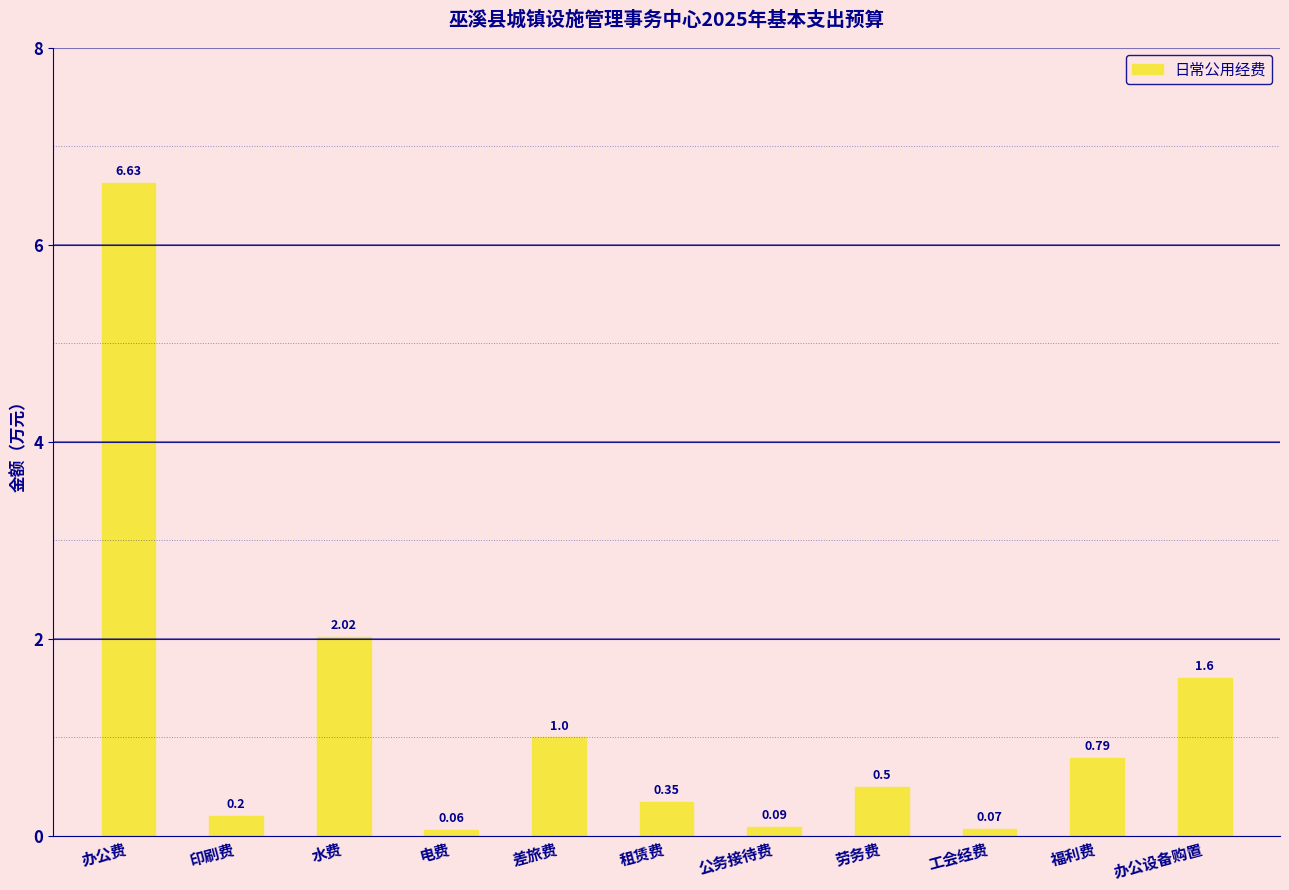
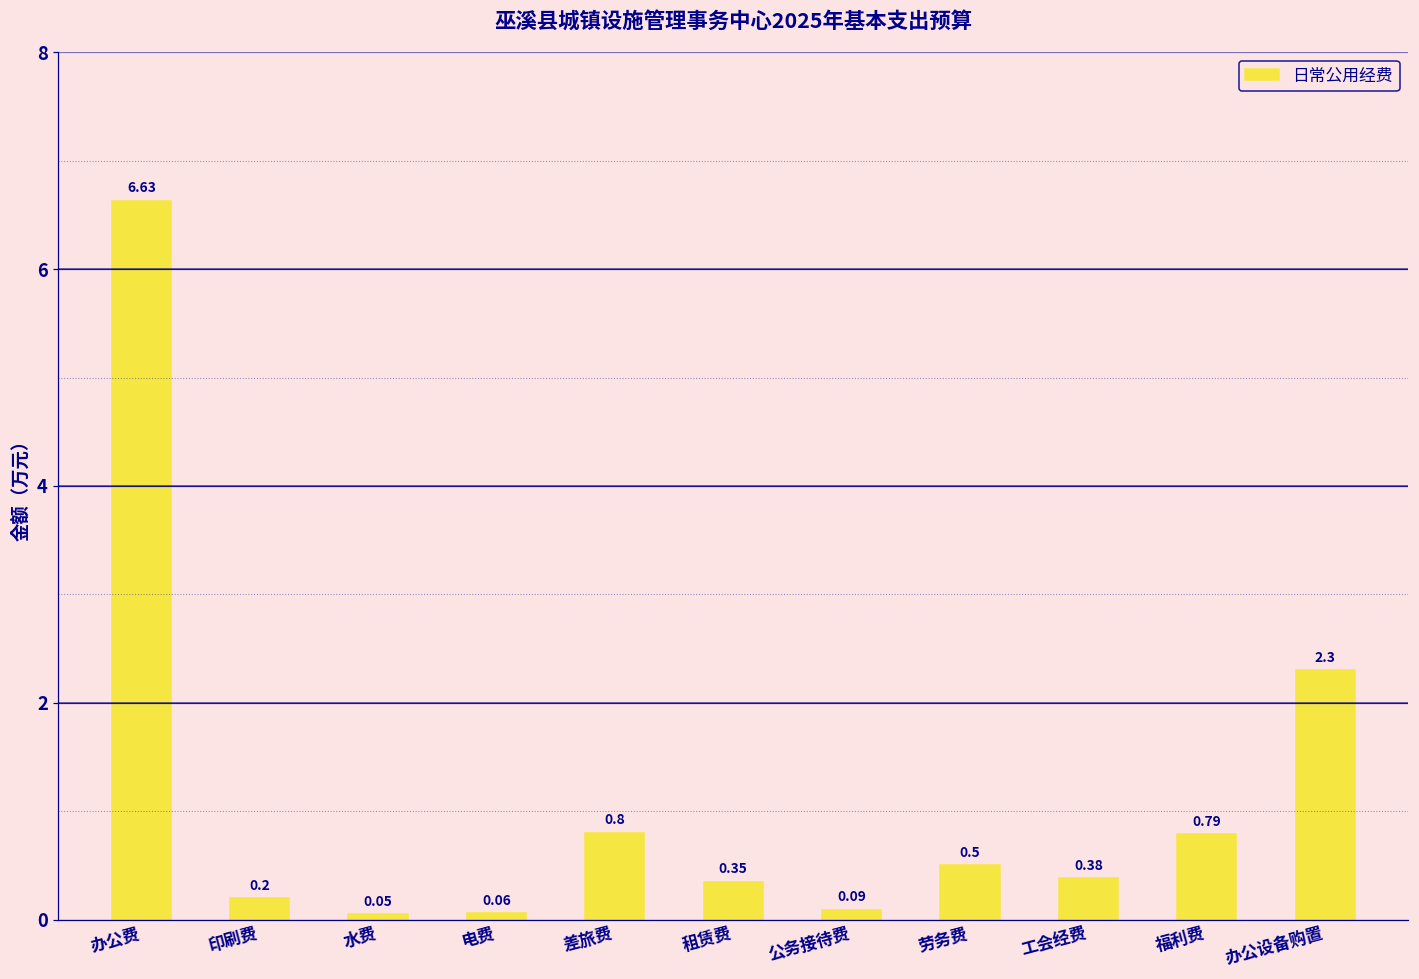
  {
    "办公费": 6.63,
    "印刷费": 0.2,
-   "水费": 2.02,
+   "水费": 0.05,
    "电费": 0.06,
-   "差旅费": 1.0,
+   "差旅费": 0.8,
    "租赁费": 0.35,
    "公务接待费": 0.09,
    "劳务费": 0.5,
-   "工会经费": 0.07,
+   "工会经费": 0.38,
    "福利费": 0.79,
-   "办公设备购置": 1.6
+   "办公设备购置": 2.3
  }
